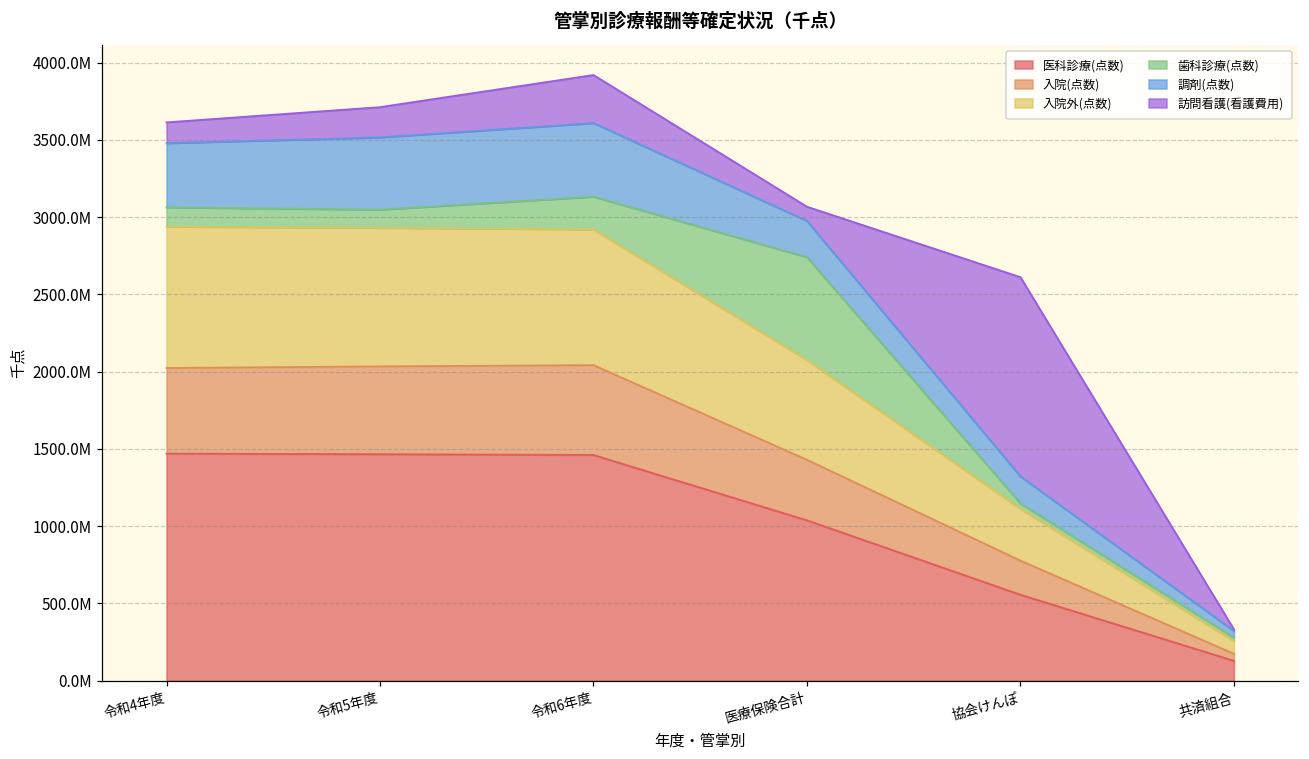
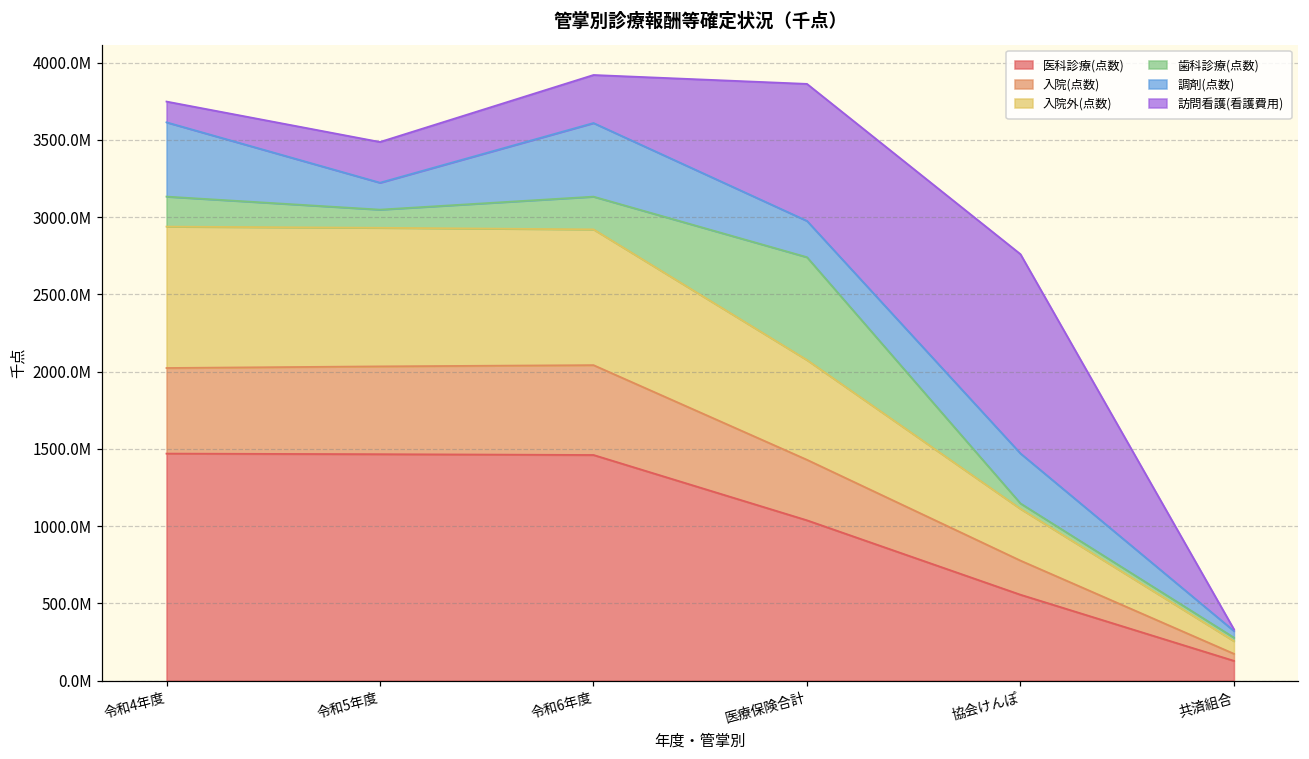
  {
    "歯科診療(点数)": {
-     "令和4年度": 120000000,
+     "令和4年度": 190000000,
      "令和5年度": 120000000,
      "令和6年度": 210000000,
      "医療保険合計": 670000000,
      "協会けんぽ": 40000000,
      "共済組合": 20000000
    },
    "調剤(点数)": {
-     "令和4年度": 420000000,
-     "令和5年度": 470000000,
+     "令和4年度": 480000000,
+     "令和5年度": 170000000,
      "令和6年度": 480000000,
      "医療保険合計": 230000000,
-     "協会けんぽ": 170000000
+     "協会けんぽ": 320000000
    },
    "訪問看護(看護費用)": {
      "令和4年度": 130000000,
-     "令和5年度": 200000000,
+     "令和5年度": 260000000,
      "令和6年度": 310000000,
-     "医療保険合計": 90000000,
+     "医療保険合計": 890000000,
      "協会けんぽ": 1290000000
    }
  }
